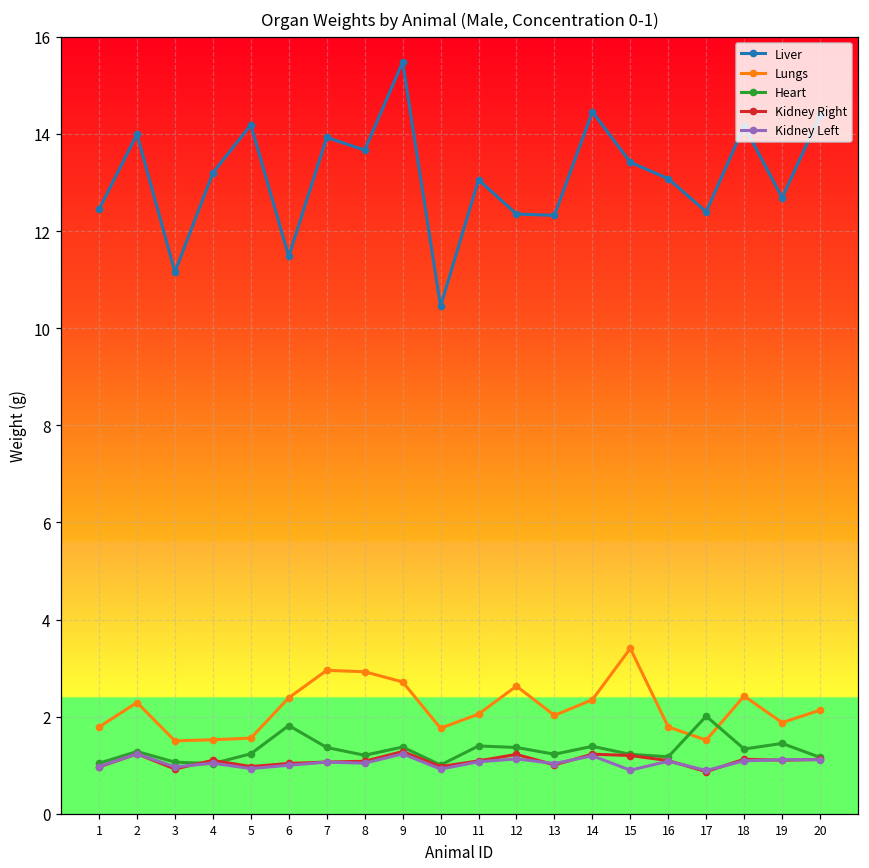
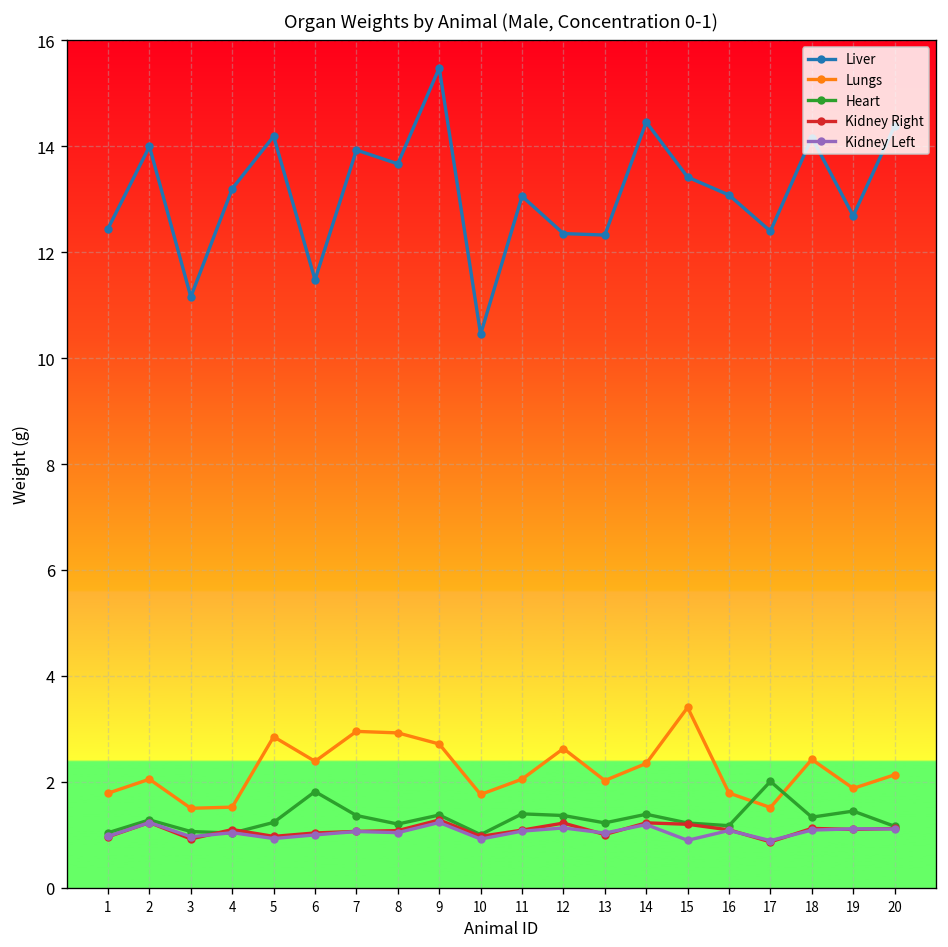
  {
    "Liver": {
      "1": 12.4,
      "2": 14.0,
      "3": 11.2,
      "4": 13.2,
      "5": 14.2,
      "6": 11.5,
      "7": 13.9,
      "8": 13.7,
      "9": 15.5,
      "10": 10.4,
      "11": 13.1,
      "12": 12.3,
      "13": 12.3,
      "14": 14.5,
      "15": 13.4,
      "16": 13.1,
      "17": 12.4,
      "19": 12.7
    },
    "Lungs": {
      "1": 1.8,
-     "2": 2.3,
+     "2": 2.1,
      "3": 1.5,
      "4": 1.5,
-     "5": 1.6,
+     "5": 2.9,
      "6": 2.4,
      "7": 3.0,
      "8": 2.9,
      "9": 2.7,
      "10": 1.8,
      "11": 2.1,
      "12": 2.6,
      "13": 2.0,
      "14": 2.3,
      "15": 3.4,
      "16": 1.8,
      "17": 1.5,
      "18": 2.4,
      "19": 1.9,
      "20": 2.1
    },
    "Heart": {
      "1": 1.0,
      "3": 1.1,
      "5": 1.2,
      "6": 1.8,
      "7": 1.4,
      "8": 1.2,
      "9": 1.4,
      "11": 1.4,
      "12": 1.4,
      "13": 1.2,
      "14": 1.4,
      "16": 1.2,
      "17": 2.0,
      "18": 1.3,
      "19": 1.4
    },
    "Kidney Right": {
      "12": 1.2
    },
    "Kidney Left": {
      "12": 1.1,
      "15": 0.9
    }
  }
